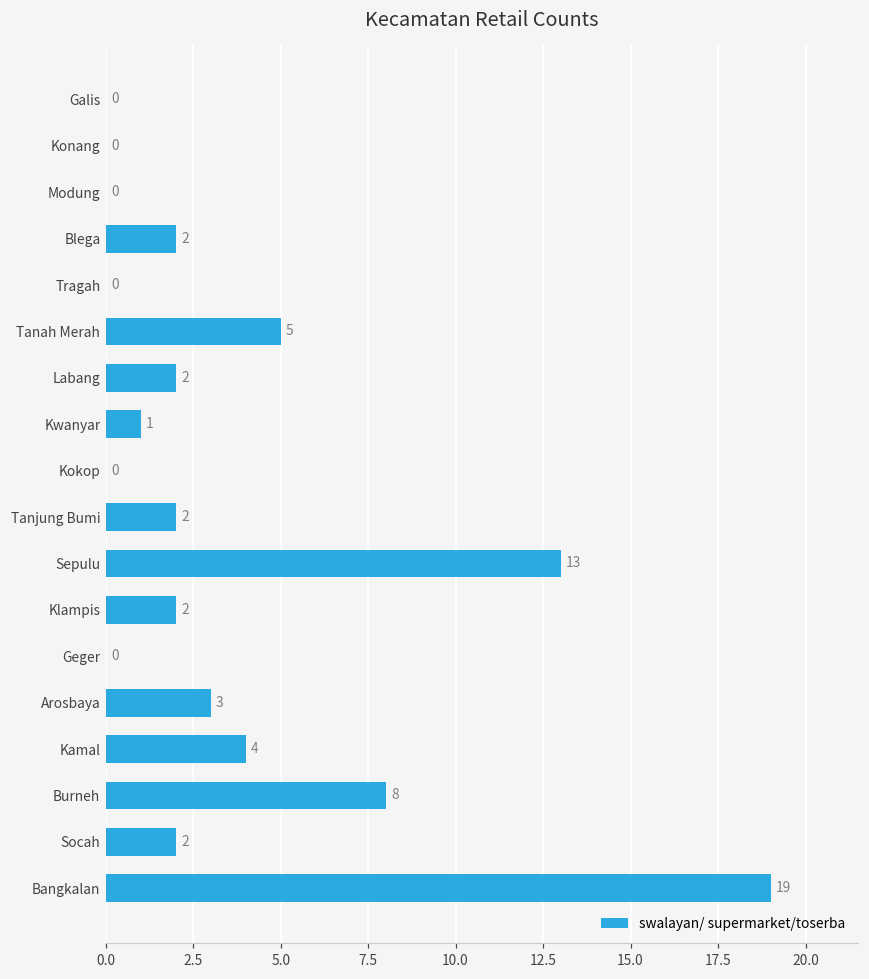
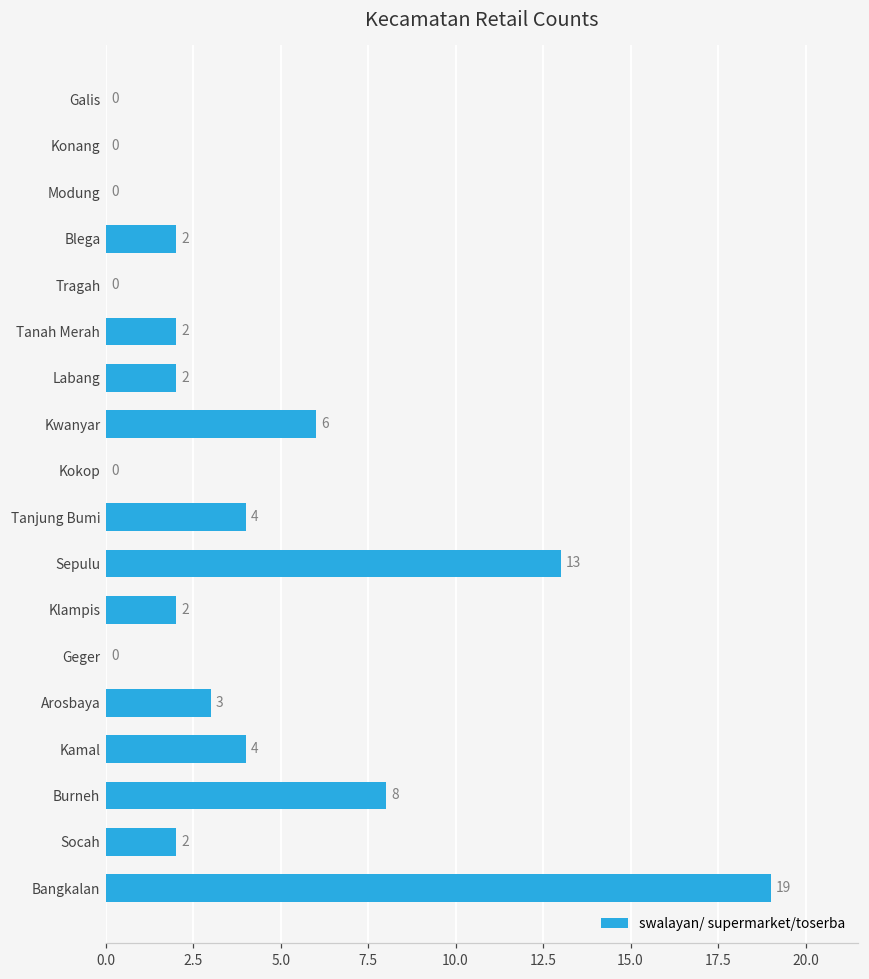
  {
    "Galis": 0,
    "Konang": 0,
    "Modung": 0,
    "Blega": 2,
    "Tragah": 0,
-   "Tanah Merah": 5,
+   "Tanah Merah": 2,
    "Labang": 2,
-   "Kwanyar": 1,
+   "Kwanyar": 6,
    "Kokop": 0,
-   "Tanjung Bumi": 2,
+   "Tanjung Bumi": 4,
    "Sepulu": 13,
    "Klampis": 2,
    "Geger": 0,
    "Arosbaya": 3,
    "Kamal": 4,
    "Burneh": 8,
    "Socah": 2,
    "Bangkalan": 19
  }
